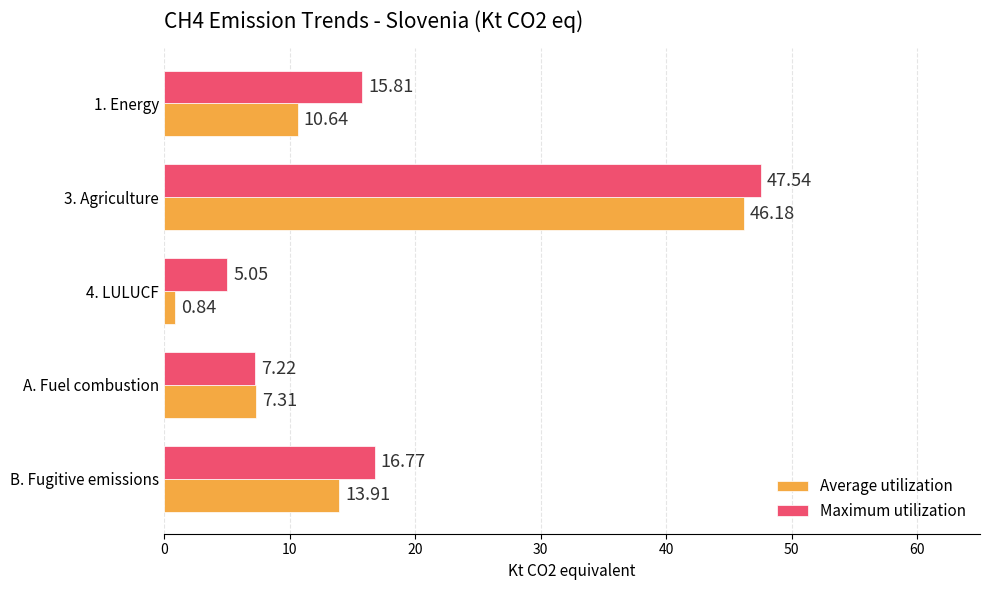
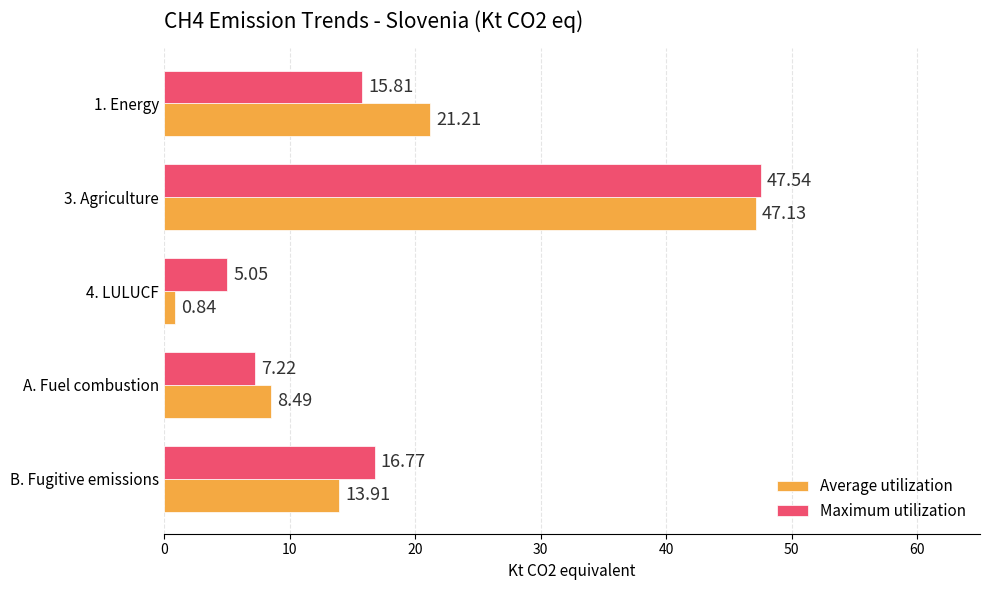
  {
    "Average utilization": {
-     "1. Energy": 10.64,
-     "3. Agriculture": 46.18,
+     "1. Energy": 21.21,
+     "3. Agriculture": 47.13,
      "4. LULUCF": 0.84,
-     "A. Fuel combustion": 7.31,
+     "A. Fuel combustion": 8.49,
      "B. Fugitive emissions": 13.91
    },
    "Maximum utilization": {
      "1. Energy": 15.81,
      "3. Agriculture": 47.54,
      "4. LULUCF": 5.05,
      "A. Fuel combustion": 7.22,
      "B. Fugitive emissions": 16.77
    }
  }
